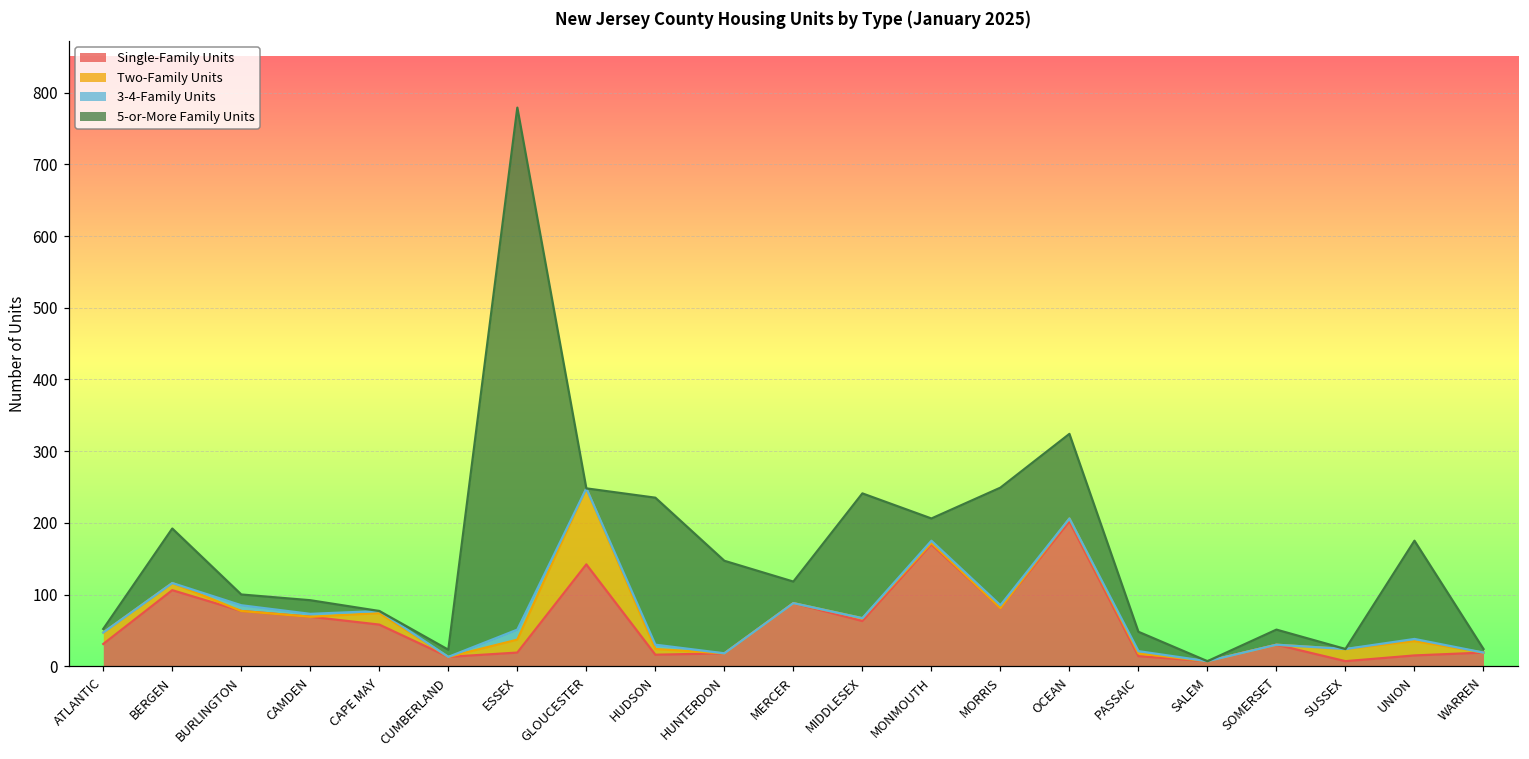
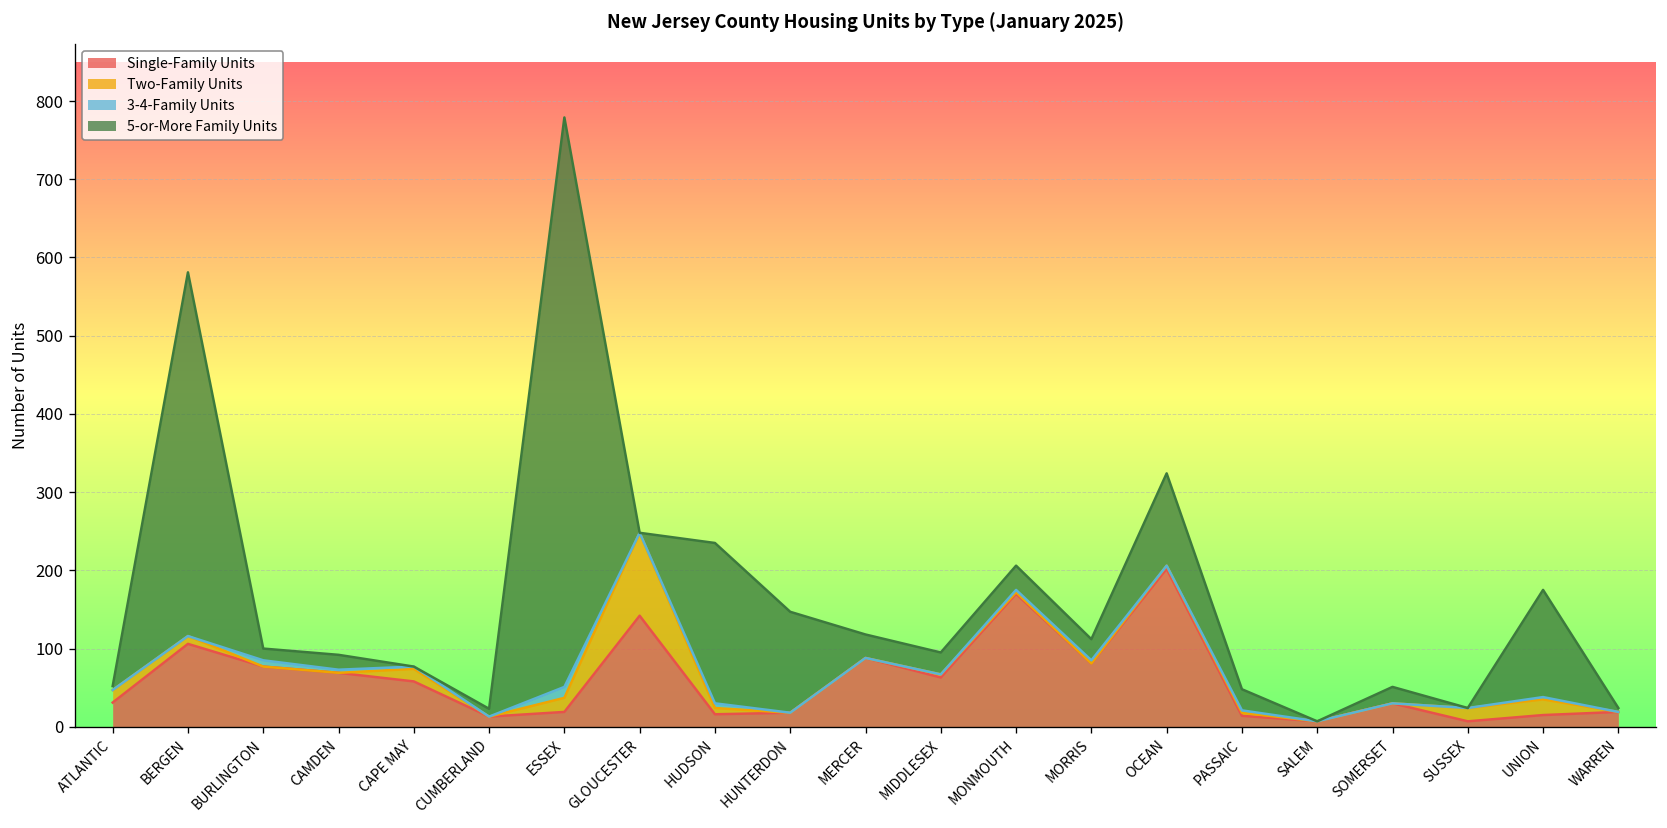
  {
    "Single-Family Units": {
      "ATLANTIC": 30,
      "BERGEN": 110,
      "CAPE MAY": 60,
      "ESSEX": 20,
      "GLOUCESTER": 140,
      "HUDSON": 20,
      "MIDDLESEX": 60,
      "OCEAN": 200,
      "PASSAIC": 10,
      "SUSSEX": 10,
      "UNION": 20
    },
    "Two-Family Units": {
      "ESSEX": 20,
      "HUDSON": 10
    },
    "3-4-Family Units": {
      "BURLINGTON": 10,
      "CAMDEN": 0,
      "ESSEX": 10,
      "HUDSON": 10,
      "MORRIS": 0
    },
    "5-or-More Family Units": {
      "ATLANTIC": 10,
-     "BERGEN": 80,
+     "BERGEN": 470,
      "BURLINGTON": 20,
      "CAMDEN": 20,
      "CUMBERLAND": 10,
      "ESSEX": 730,
      "HUDSON": 210,
      "HUNTERDON": 130,
      "MERCER": 30,
-     "MIDDLESEX": 170,
+     "MIDDLESEX": 30,
      "MONMOUTH": 30,
-     "MORRIS": 160,
+     "MORRIS": 30,
      "OCEAN": 120,
      "PASSAIC": 30,
      "SOMERSET": 20,
      "UNION": 140,
      "WARREN": 10
    }
  }
